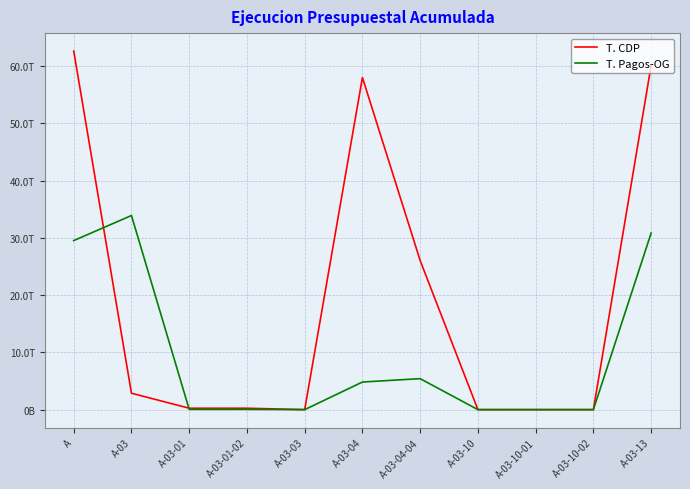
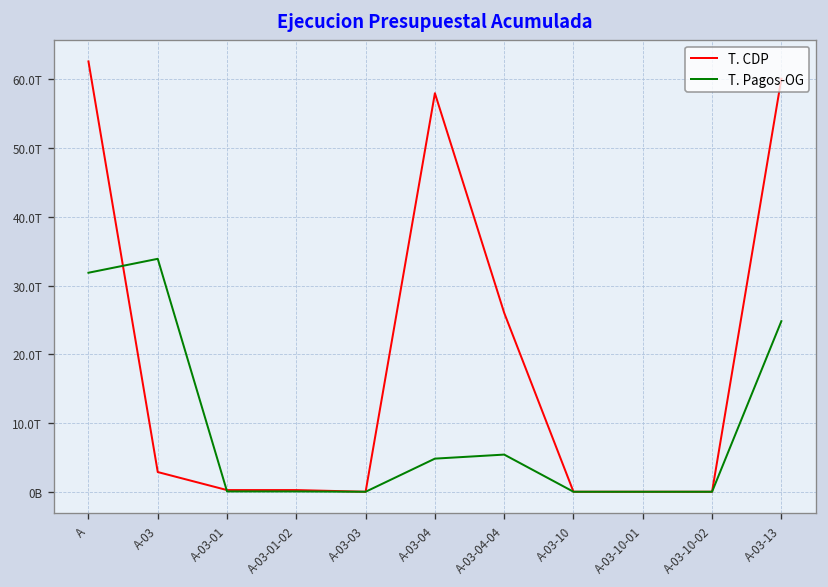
  {
    "T. CDP": {
      "A": "63T",
      "A-03": "3T",
      "A-03-04": "58T",
      "A-03-04-04": "26T"
    },
    "T. Pagos-OG": {
-     "A": "30T",
+     "A": "32T",
      "A-03": "34T",
      "A-03-04": "5T",
      "A-03-04-04": "5T",
-     "A-03-13": "31T"
+     "A-03-13": "25T"
    }
  }
